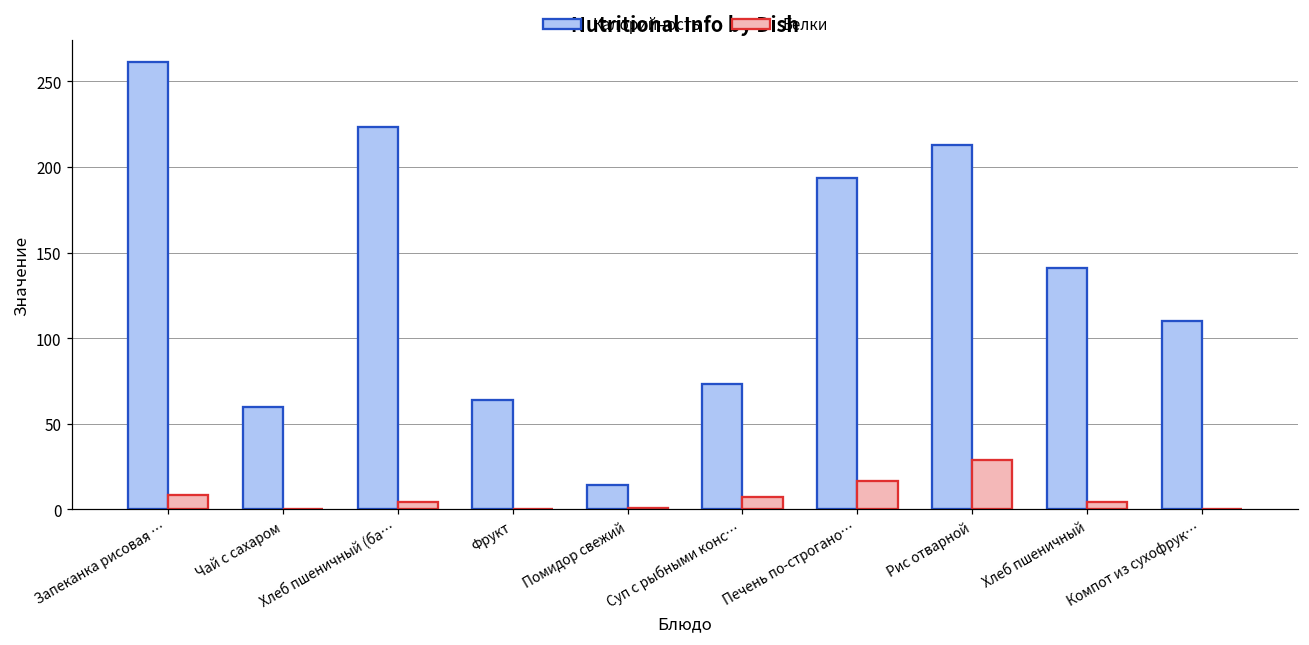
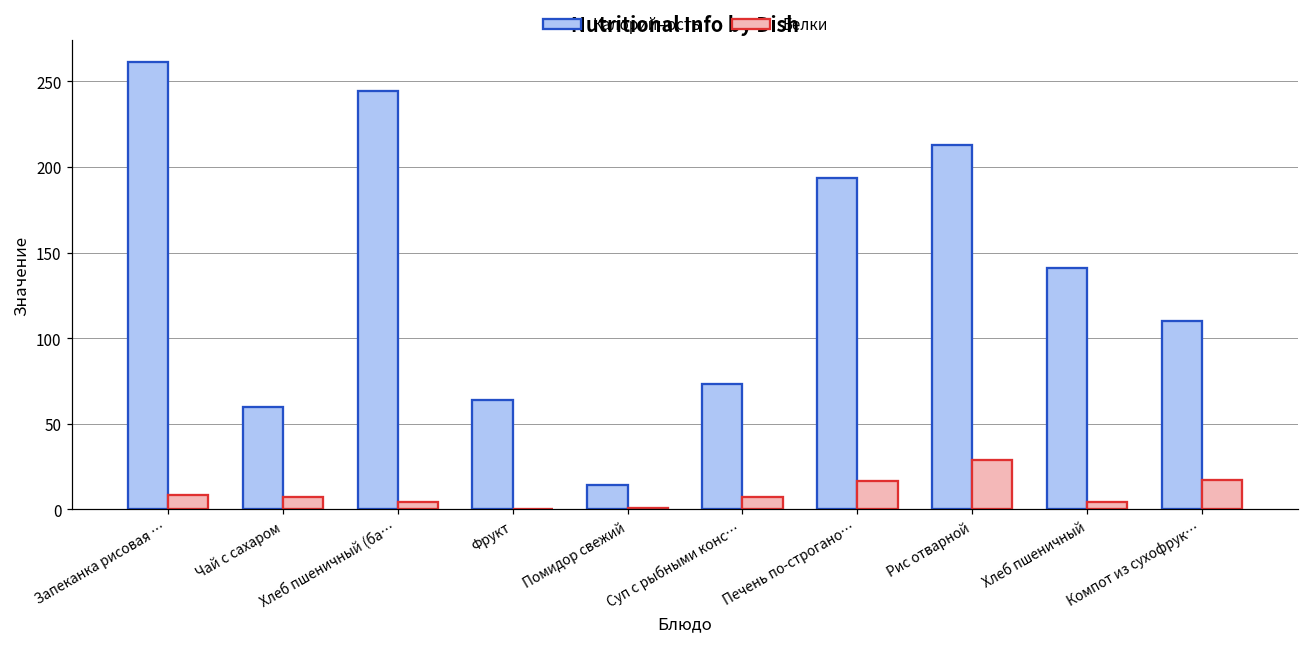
  {
    "Калорийность": {
      "Запеканка рисовая …": 261,
      "Чай с сахаром": 60,
-     "Хлеб пшеничный (ба…": 223,
+     "Хлеб пшеничный (ба…": 244,
      "Фрукт": 64,
      "Помидор свежий": 14,
      "Суп с рыбными конс…": 73,
      "Печень по-строгано…": 194,
      "Рис отварной": 213,
      "Хлеб пшеничный": 141,
      "Компот из сухофрук…": 110
    },
    "Белки": {
      "Запеканка рисовая …": 9,
-     "Чай с сахаром": 0,
+     "Чай с сахаром": 7,
      "Хлеб пшеничный (ба…": 5,
      "Суп с рыбными конс…": 7,
      "Печень по-строгано…": 16,
      "Рис отварной": 29,
      "Хлеб пшеничный": 5,
-     "Компот из сухофрук…": 1
+     "Компот из сухофрук…": 17
    }
  }
